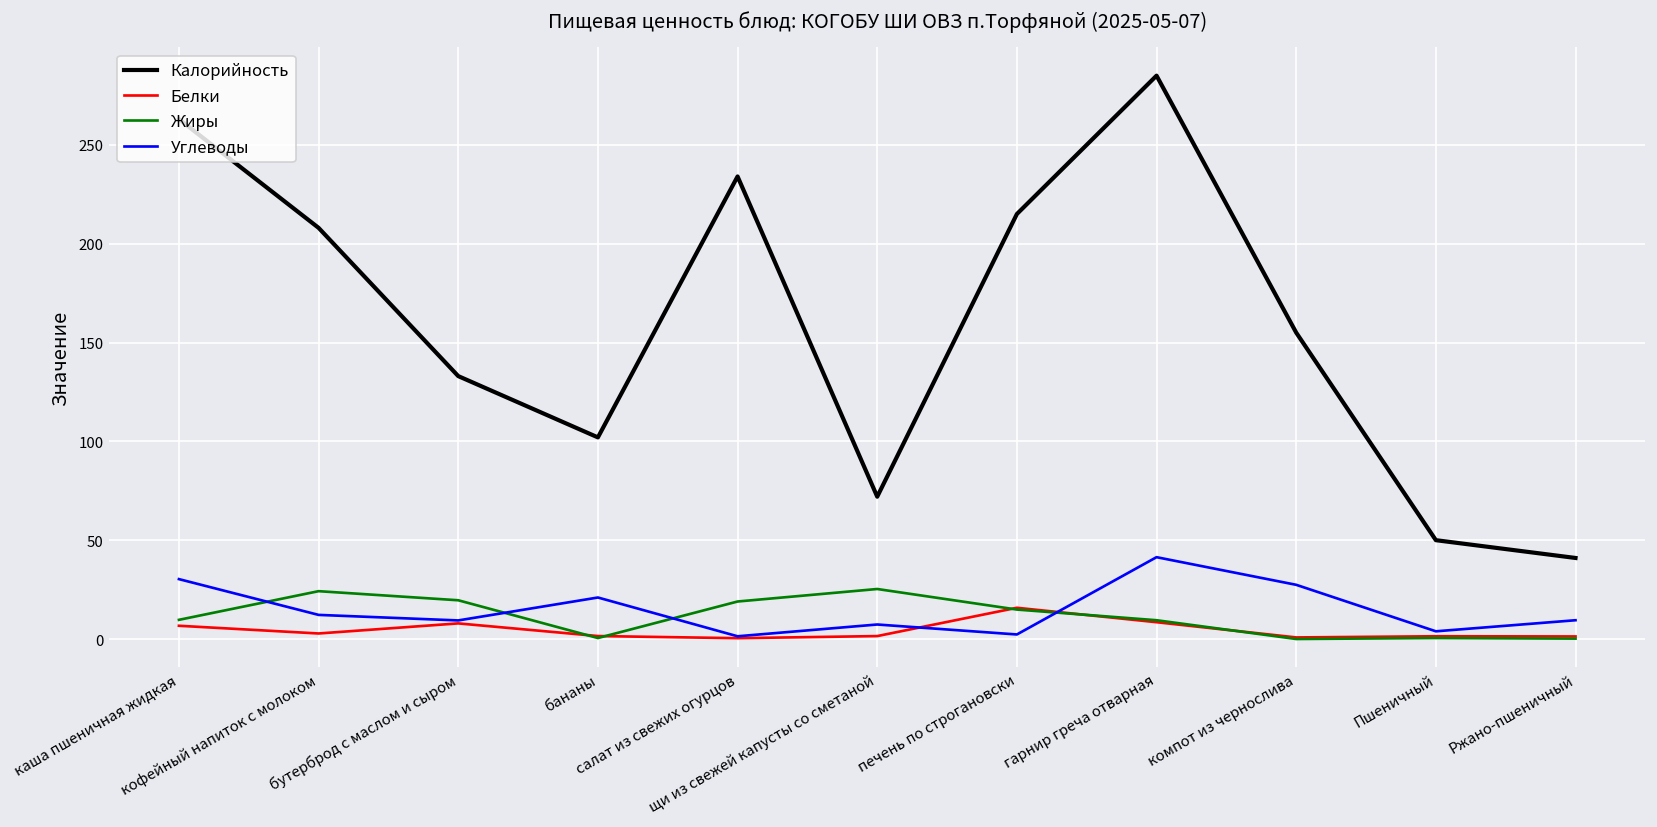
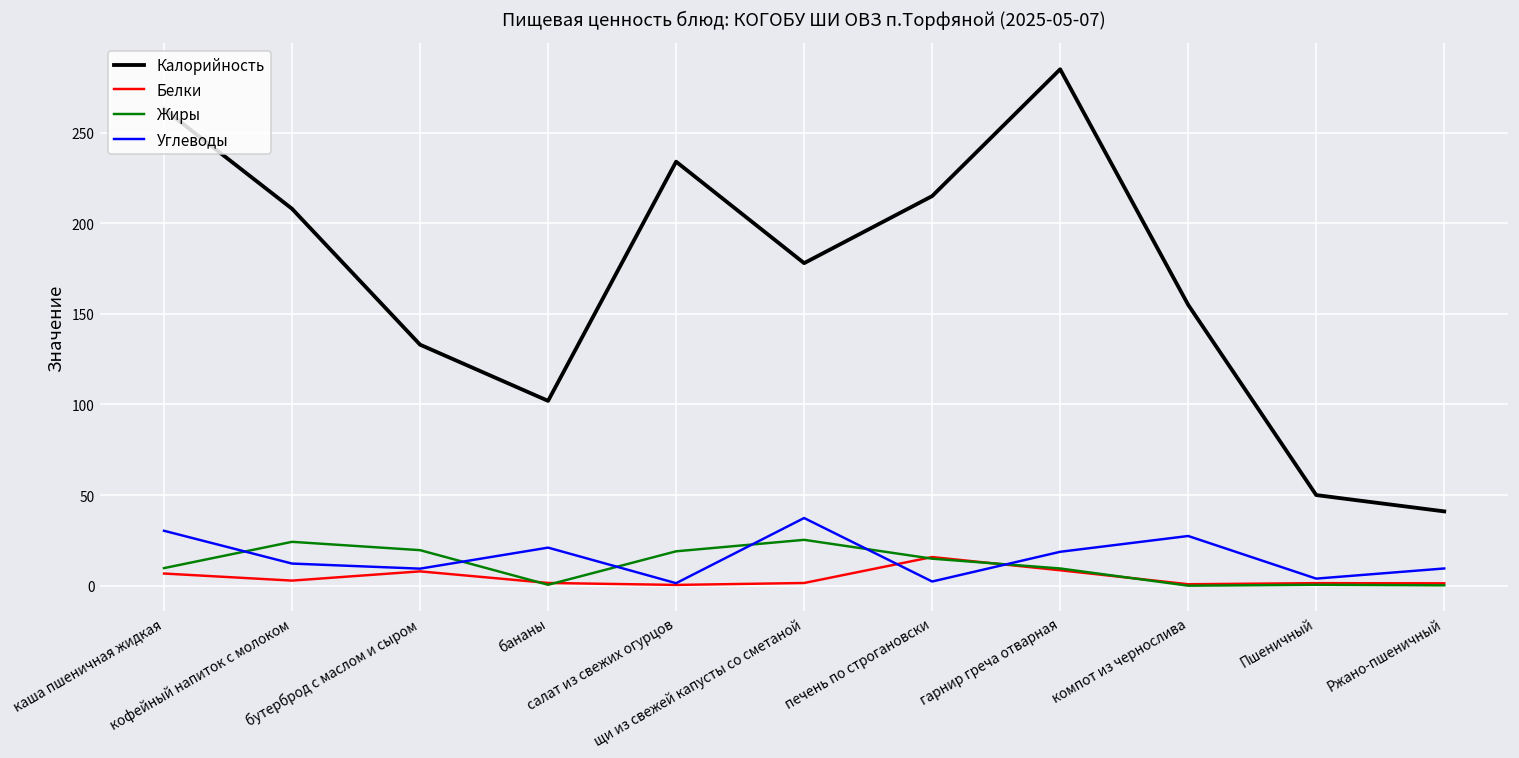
  {
    "Калорийность": {
      "кофейный напиток с молоком": 208,
      "бутерброд с маслом и сыром": 133,
      "бананы": 102,
      "салат из свежих огурцов": 234,
-     "щи из свежей капусты со сметаной": 72,
+     "щи из свежей капусты со сметаной": 178,
      "печень по строгановски": 215,
      "гарнир греча отварная": 285,
      "компот из чернослива": 155,
      "Пшеничный": 50,
      "Ржано-пшеничный": 41
    },
    "Белки": {
      "каша пшеничная жидкая": 7,
      "кофейный напиток с молоком": 3,
      "щи из свежей капусты со сметаной": 1
    },
    "Жиры": {
      "каша пшеничная жидкая": 10,
      "кофейный напиток с молоком": 24,
      "бутерброд с маслом и сыром": 20,
      "салат из свежих огурцов": 19,
      "щи из свежей капусты со сметаной": 25
    },
    "Углеводы": {
      "каша пшеничная жидкая": 30,
      "кофейный напиток с молоком": 12,
      "бананы": 21,
-     "щи из свежей капусты со сметаной": 7,
+     "щи из свежей капусты со сметаной": 37,
      "печень по строгановски": 2,
-     "гарнир греча отварная": 41,
+     "гарнир греча отварная": 19,
      "компот из чернослива": 27,
      "Пшеничный": 4,
      "Ржано-пшеничный": 10
    }
  }
